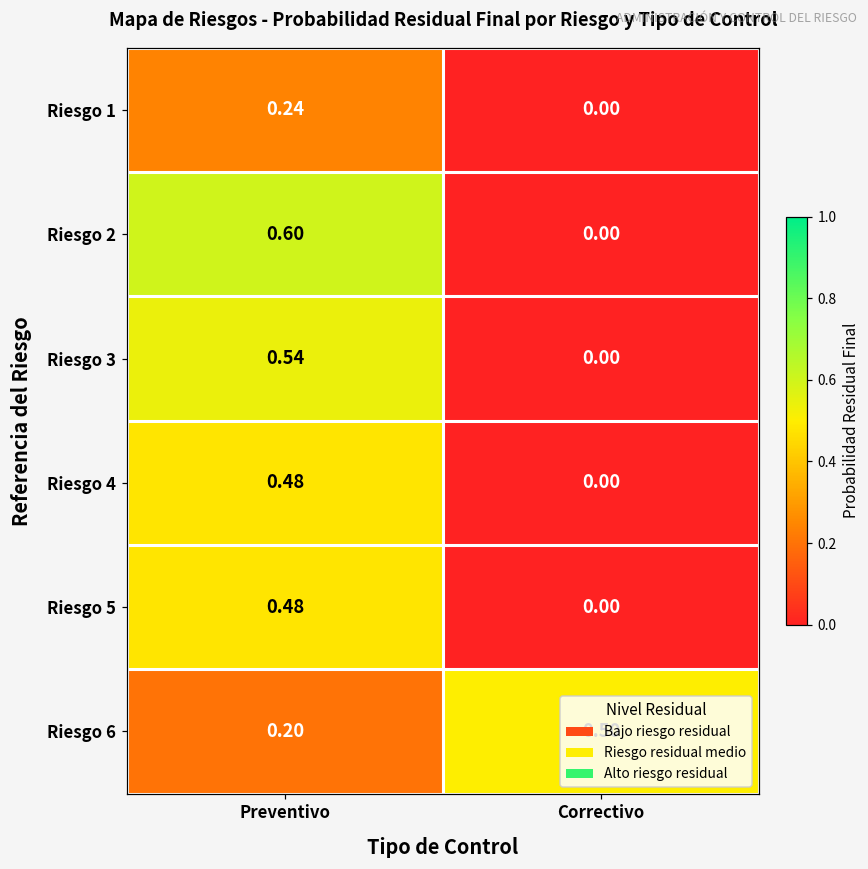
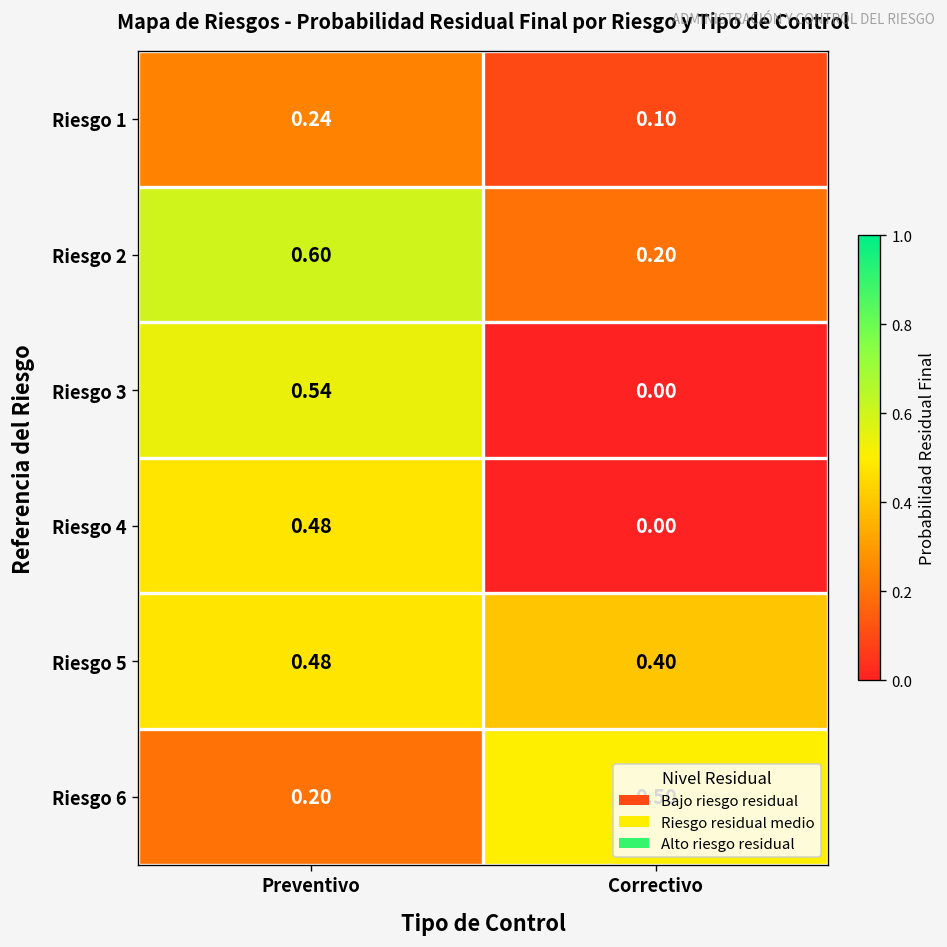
  {
    "Riesgo 1": {
      "Preventivo": 0.24,
-     "Correctivo": 0.00
+     "Correctivo": 0.10
    },
    "Riesgo 2": {
      "Preventivo": 0.60,
-     "Correctivo": 0.00
+     "Correctivo": 0.20
    },
    "Riesgo 3": {
      "Preventivo": 0.54,
      "Correctivo": 0.00
    },
    "Riesgo 4": {
      "Preventivo": 0.48,
      "Correctivo": 0.00
    },
    "Riesgo 5": {
      "Preventivo": 0.48,
-     "Correctivo": 0.00
+     "Correctivo": 0.40
    },
    "Riesgo 6": {
      "Preventivo": 0.20
    }
  }
